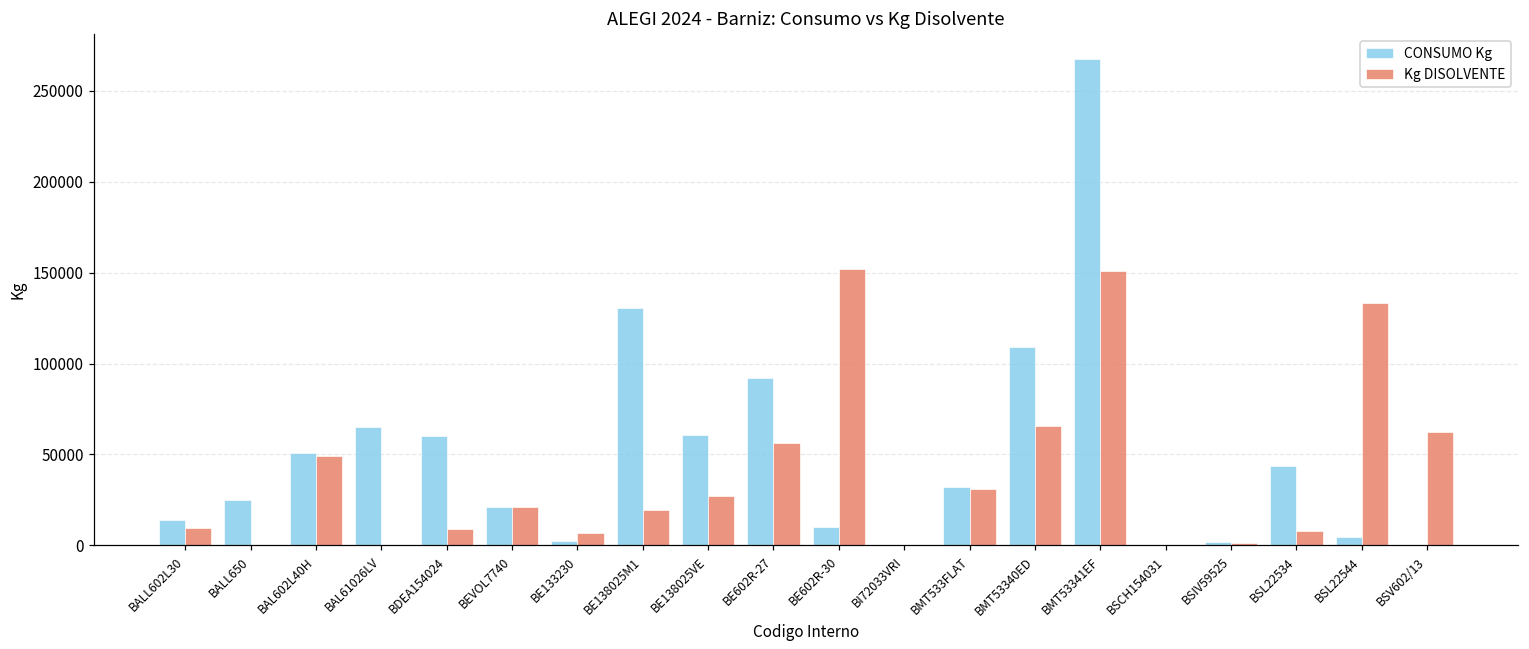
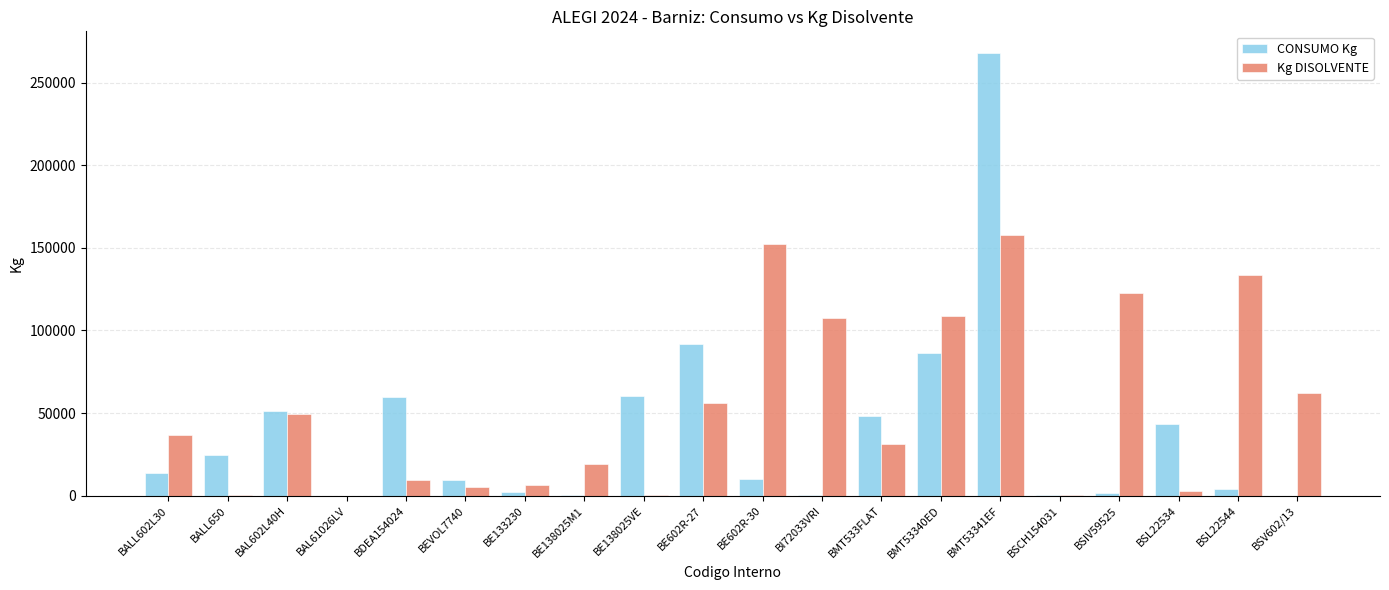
  {
    "CONSUMO Kg": {
      "BALL602L30": 14000,
      "BALL650": 25000,
      "BAL602L40H": 51000,
-     "BAL61026LV": 65000,
+     "BAL61026LV": 0,
      "BDEA154024": 60000,
-     "BEVOL7740": 21000,
+     "BEVOL7740": 9000,
      "BE133230": 2000,
-     "BE138025M1": 131000,
+     "BE138025M1": 0,
      "BE138025VE": 60000,
      "BE602R-27": 92000,
      "BE602R-30": 10000,
-     "BMT533FLAT": 32000,
-     "BMT53340ED": 109000,
+     "BMT533FLAT": 49000,
+     "BMT53340ED": 86000,
      "BMT53341EF": 268000,
      "BSIV59525": 2000,
      "BSL22534": 43000,
      "BSL22544": 4000
    },
    "Kg DISOLVENTE": {
-     "BALL602L30": 10000,
+     "BALL602L30": 36000,
      "BAL602L40H": 49000,
      "BDEA154024": 9000,
-     "BEVOL7740": 21000,
+     "BEVOL7740": 6000,
      "BE133230": 7000,
      "BE138025M1": 19000,
-     "BE138025VE": 27000,
+     "BE138025VE": 0,
      "BE602R-27": 56000,
      "BE602R-30": 152000,
-     "BI72033VRI": 0,
+     "BI72033VRI": 108000,
      "BMT533FLAT": 31000,
-     "BMT53340ED": 66000,
-     "BMT53341EF": 151000,
-     "BSIV59525": 1000,
-     "BSL22534": 8000,
+     "BMT53340ED": 109000,
+     "BMT53341EF": 158000,
+     "BSIV59525": 122000,
+     "BSL22534": 3000,
      "BSL22544": 133000,
      "BSV602/13": 62000
    }
  }
